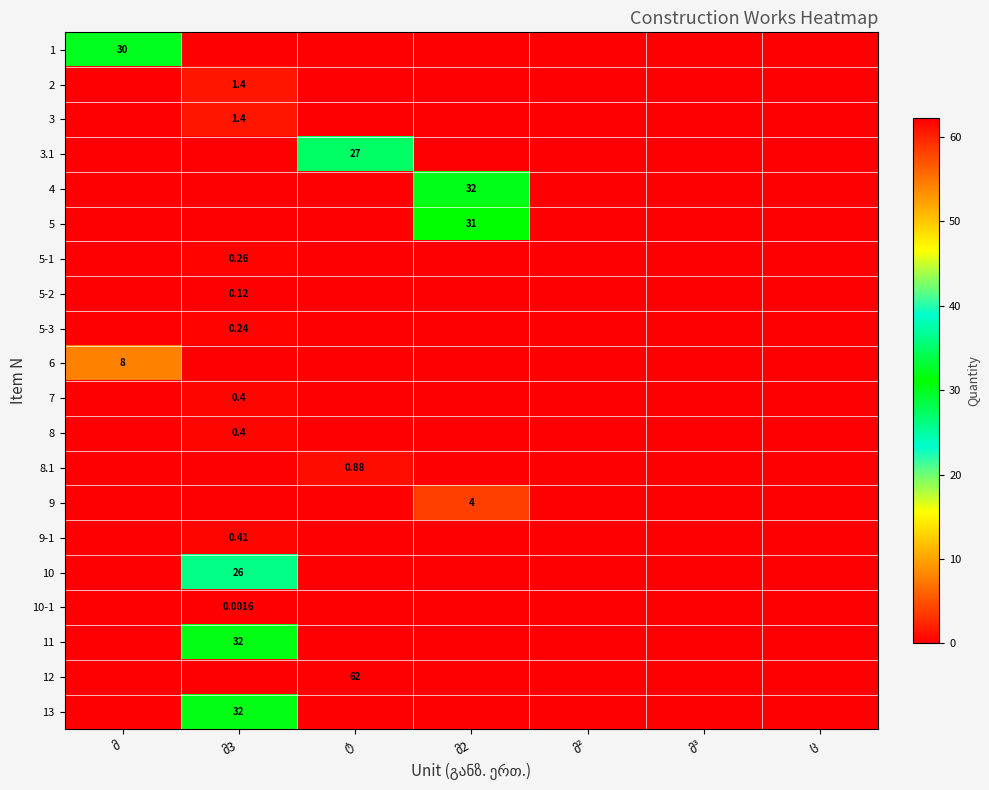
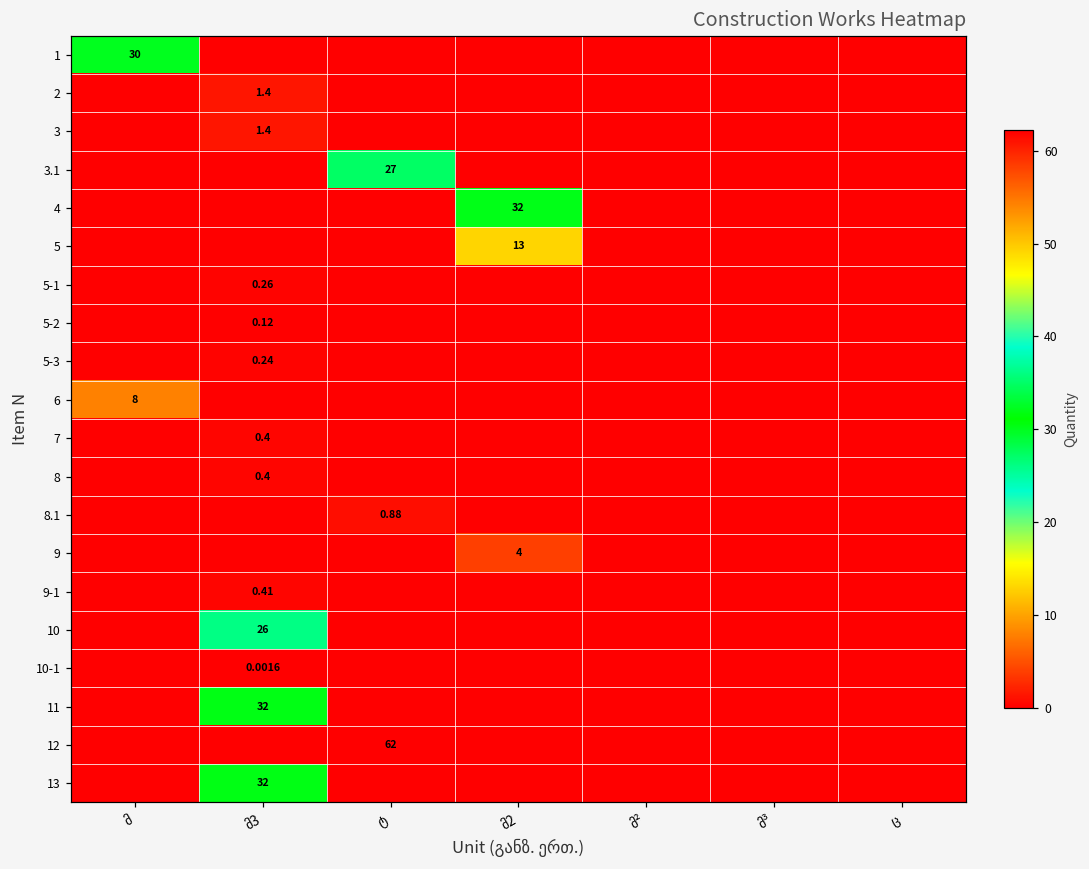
  {
    "1": {
      "მ": 30
    },
    "2": {
      "მ3": 1.4
    },
    "3": {
      "მ3": 1.4
    },
    "3.1": {
      "ტ": 27
    },
    "4": {
      "მ2": 32
    },
    "5": {
-     "მ2": 31
+     "მ2": 13
    },
    "5-1": {
      "მ3": 0.26
    },
    "5-2": {
      "მ3": 0.12
    },
    "5-3": {
      "მ3": 0.24
    },
    "6": {
      "მ": 8
    },
    "7": {
      "მ3": 0.4
    },
    "8": {
      "მ3": 0.4
    },
    "8.1": {
      "ტ": 0.88
    },
    "9": {
      "მ2": 4
    },
    "9-1": {
      "მ3": 0.41
    },
    "10": {
      "მ3": 26
    },
    "10-1": {
      "მ3": 0.0016
    },
    "11": {
      "მ3": 32
    },
    "12": {
      "ტ": 62
    },
    "13": {
      "მ3": 32
    }
  }
